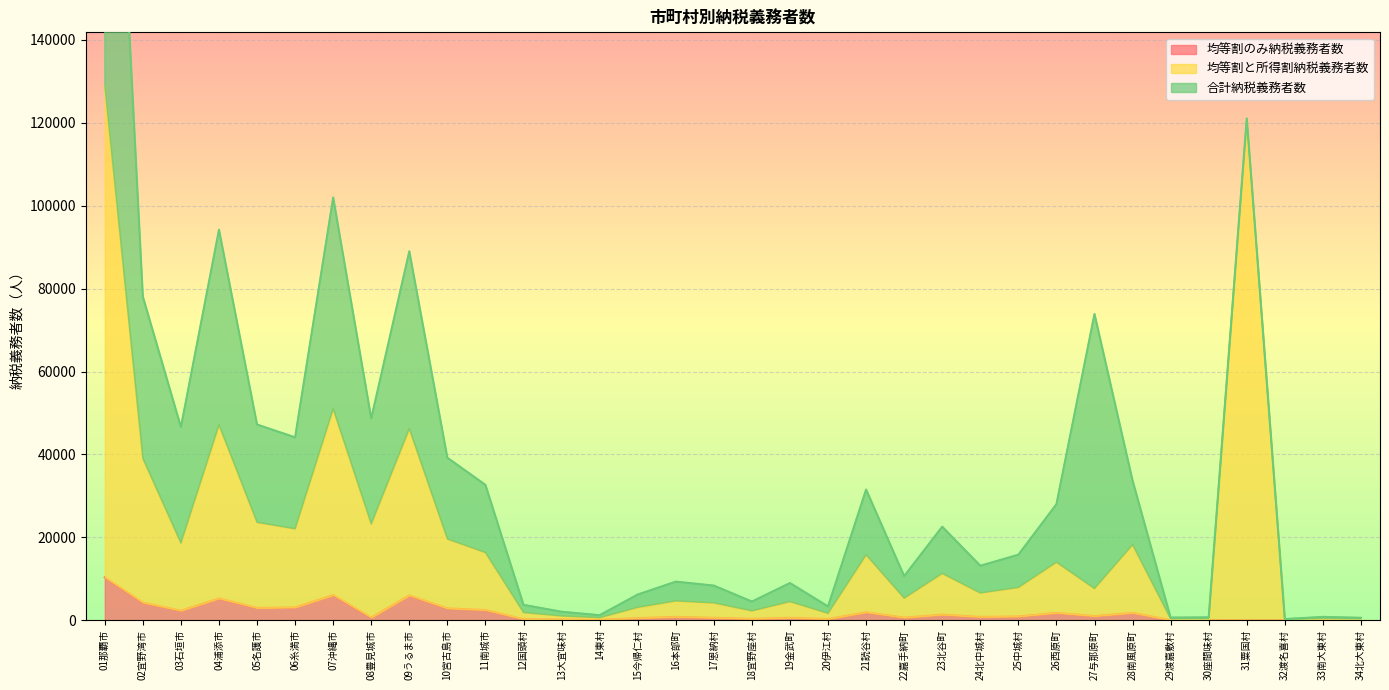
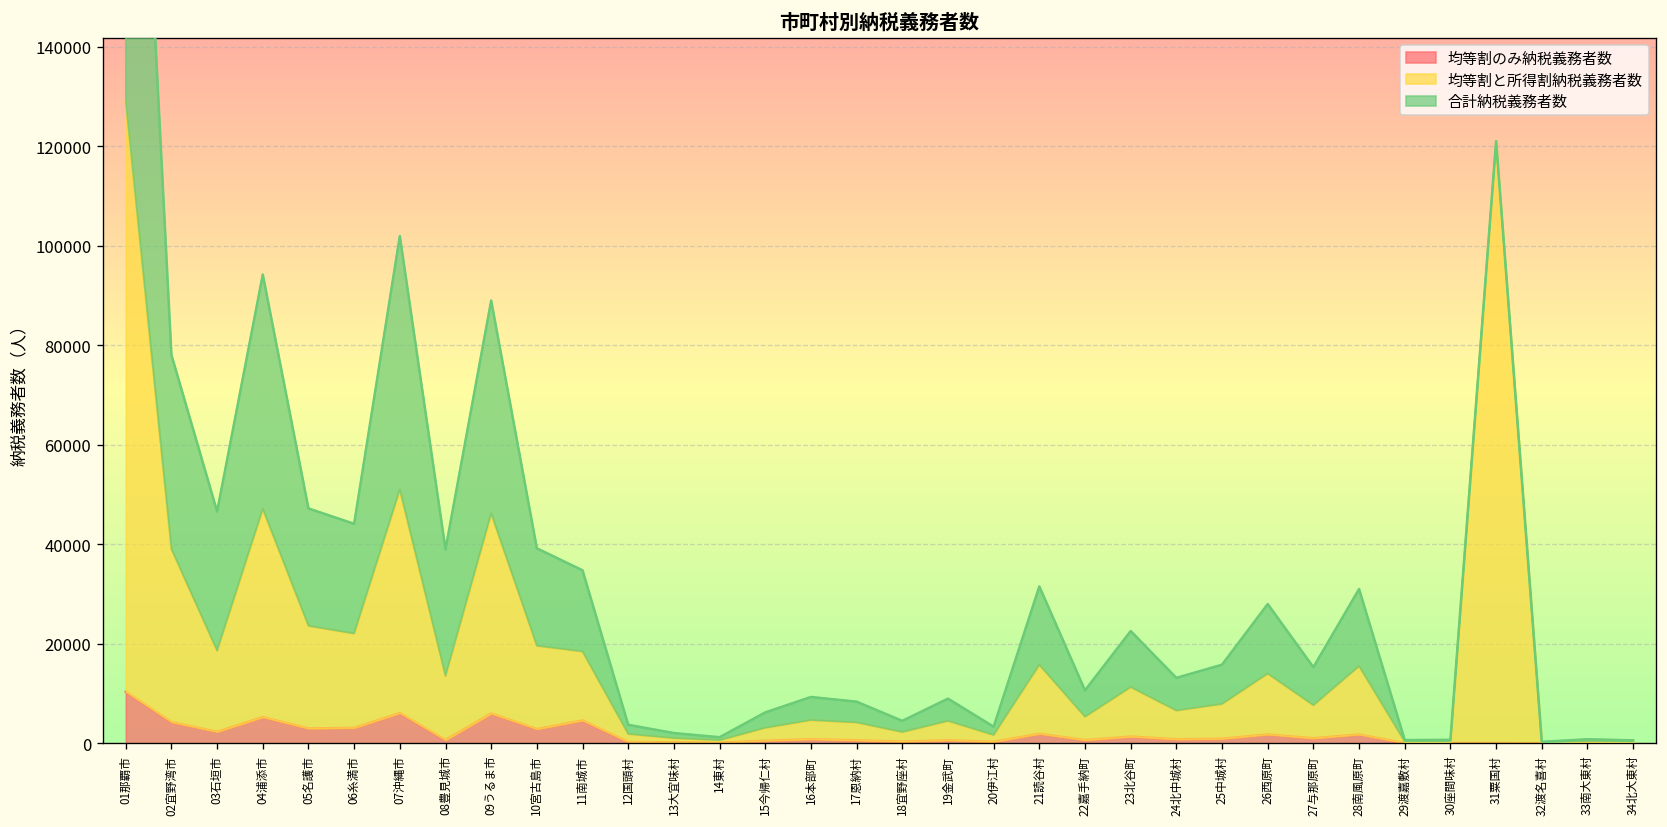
  {
    "均等割のみ納税義務者数": {
      "01那覇市": 10000,
      "02宜野湾市": 4000,
      "03石垣市": 2000,
      "04浦添市": 5000,
      "05名護市": 3000,
      "06糸満市": 3000,
      "07沖縄市": 6000,
      "08豊見城市": 1000,
      "09うるま市": 6000,
      "10宮古島市": 3000,
-     "11南城市": 2000,
+     "11南城市": 5000,
      "12国頭村": 0,
      "13大宜味村": 0,
      "15今帰仁村": 1000,
      "16本部町": 1000,
      "17恩納村": 1000,
      "18宜野座村": 0,
      "19金武町": 1000,
      "20伊江村": 0,
      "21読谷村": 2000,
      "22嘉手納町": 1000,
      "23北谷町": 1000,
      "24北中城村": 1000,
      "25中城村": 1000,
      "26西原町": 2000,
      "27与那原町": 1000,
      "28南風原町": 2000,
      "31粟国村": 0
    },
    "均等割と所得割納税義務者数": {
      "01那覇市": 119000,
      "02宜野湾市": 35000,
      "03石垣市": 16000,
      "04浦添市": 42000,
      "05名護市": 21000,
      "06糸満市": 19000,
      "07沖縄市": 45000,
-     "08豊見城市": 23000,
+     "08豊見城市": 13000,
      "09うるま市": 40000,
      "10宮古島市": 17000,
      "11南城市": 14000,
      "12国頭村": 2000,
      "13大宜味村": 1000,
      "15今帰仁村": 3000,
      "16本部町": 4000,
      "17恩納村": 4000,
      "18宜野座村": 2000,
      "19金武町": 4000,
      "20伊江村": 1000,
      "21読谷村": 14000,
      "22嘉手納町": 5000,
      "23北谷町": 10000,
      "24北中城村": 6000,
      "25中城村": 7000,
      "26西原町": 12000,
      "27与那原町": 7000,
-     "28南風原町": 16000
+     "28南風原町": 14000
    },
    "合計納税義務者数": {
      "02宜野湾市": 39000,
      "03石垣市": 28000,
      "04浦添市": 47000,
      "05名護市": 24000,
      "06糸満市": 22000,
      "07沖縄市": 51000,
      "08豊見城市": 25000,
      "09うるま市": 43000,
      "10宮古島市": 20000,
      "11南城市": 16000,
      "12国頭村": 2000,
      "13大宜味村": 1000,
      "15今帰仁村": 3000,
      "16本部町": 5000,
      "17恩納村": 4000,
      "18宜野座村": 2000,
      "19金武町": 4000,
      "20伊江村": 2000,
      "21読谷村": 16000,
      "22嘉手納町": 5000,
      "23北谷町": 11000,
      "24北中城村": 7000,
      "25中城村": 8000,
      "26西原町": 14000,
-     "27与那原町": 66000,
+     "27与那原町": 8000,
      "28南風原町": 16000
    }
  }
